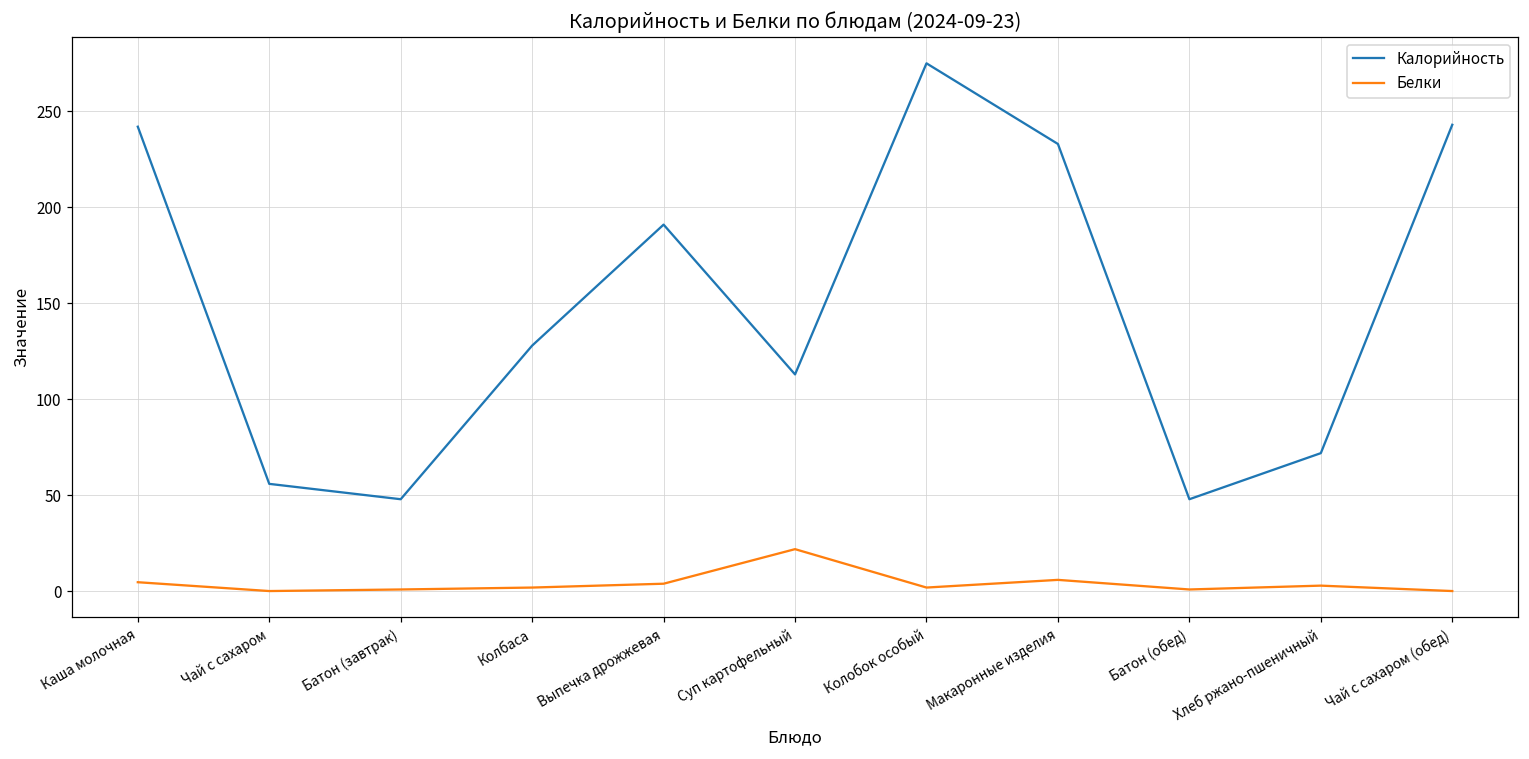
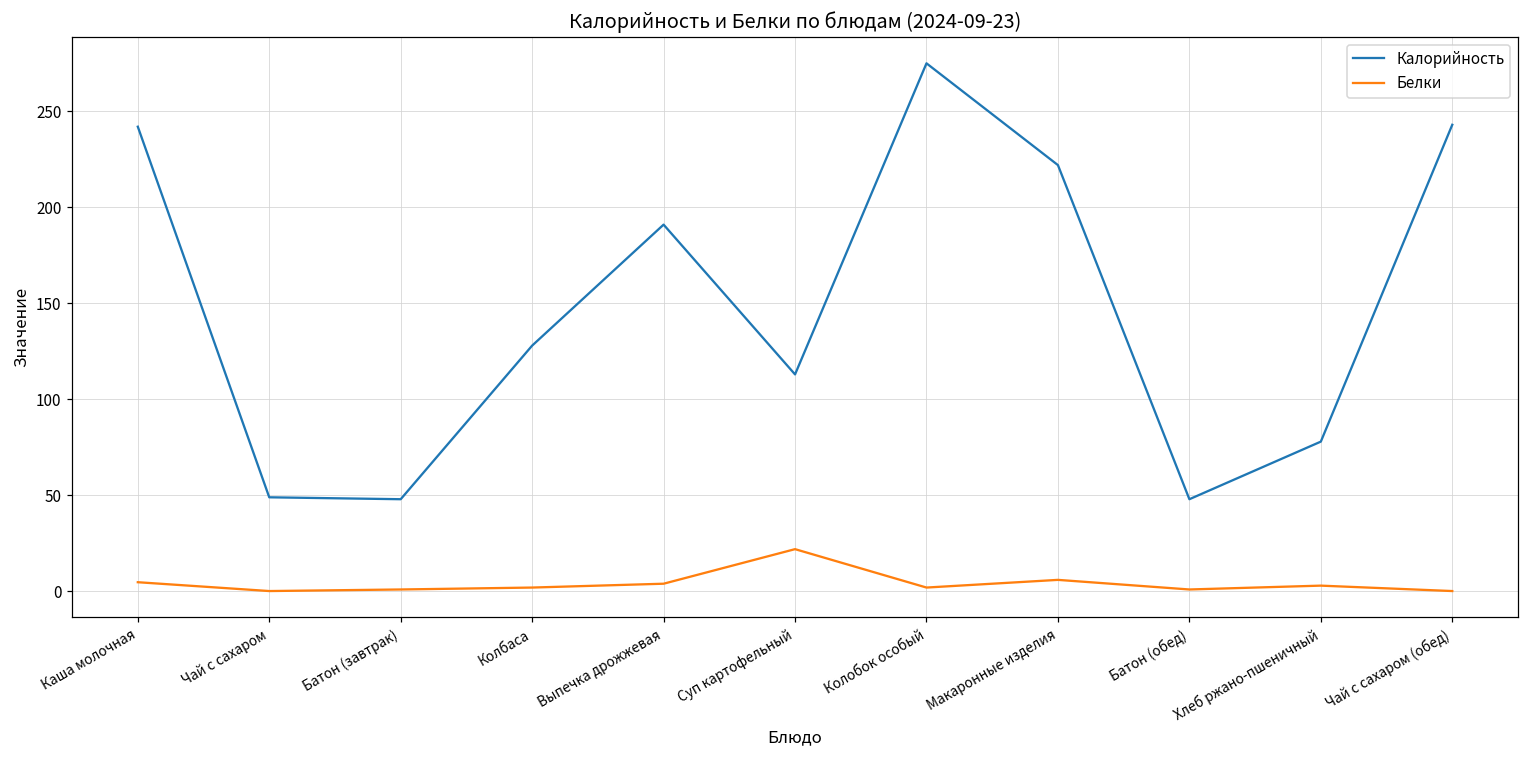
  {
    "Калорийность": {
      "Каша молочная": 242,
-     "Чай с сахаром": 56,
+     "Чай с сахаром": 49,
      "Батон (завтрак)": 48,
      "Колбаса": 128,
      "Выпечка дрожжевая": 191,
      "Суп картофельный": 113,
      "Колобок особый": 275,
-     "Макаронные изделия": 233,
+     "Макаронные изделия": 222,
      "Батон (обед)": 48,
-     "Хлеб ржано-пшеничный": 72,
+     "Хлеб ржано-пшеничный": 78,
      "Чай с сахаром (обед)": 243
    },
    "Белки": {
      "Каша молочная": 5,
      "Чай с сахаром": 0,
      "Батон (завтрак)": 1,
      "Колбаса": 2,
      "Выпечка дрожжевая": 4,
      "Суп картофельный": 22,
      "Колобок особый": 2,
      "Макаронные изделия": 6,
      "Батон (обед)": 1,
      "Хлеб ржано-пшеничный": 3,
      "Чай с сахаром (обед)": 0
    }
  }
